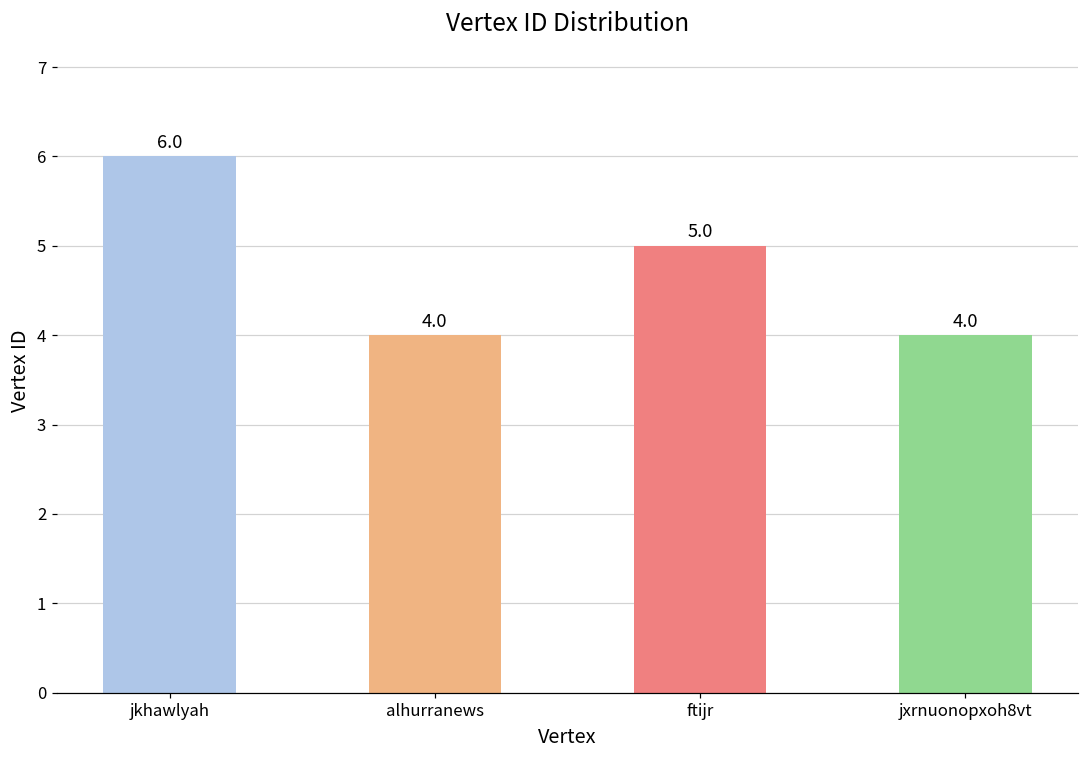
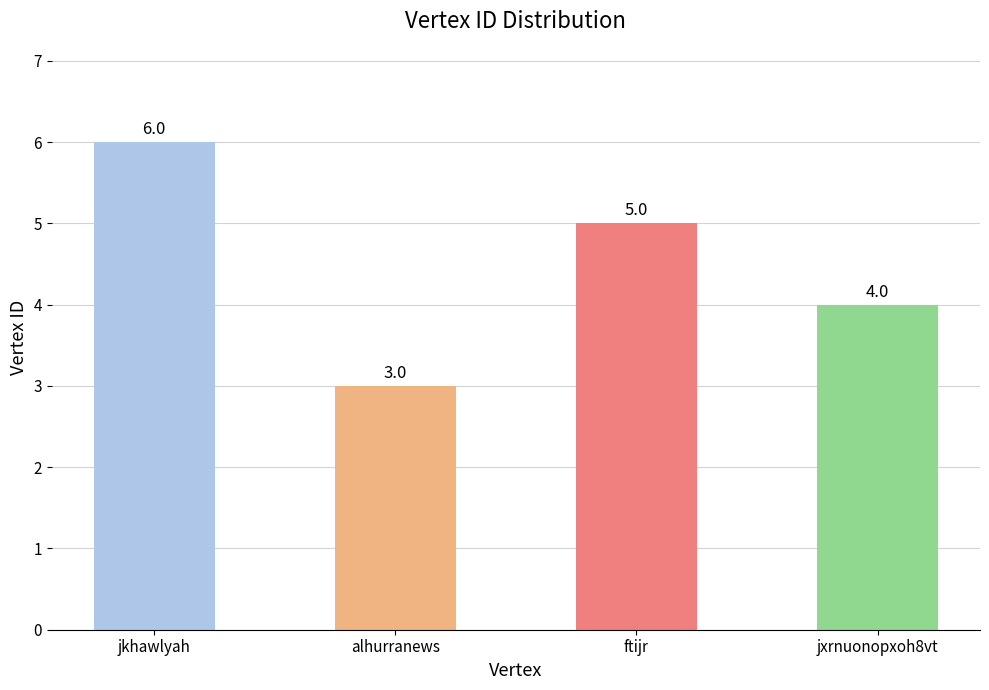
  {
    "jkhawlyah": 6.0,
-   "alhurranews": 4.0,
+   "alhurranews": 3.0,
    "ftijr": 5.0,
    "jxrnuonopxoh8vt": 4.0
  }
